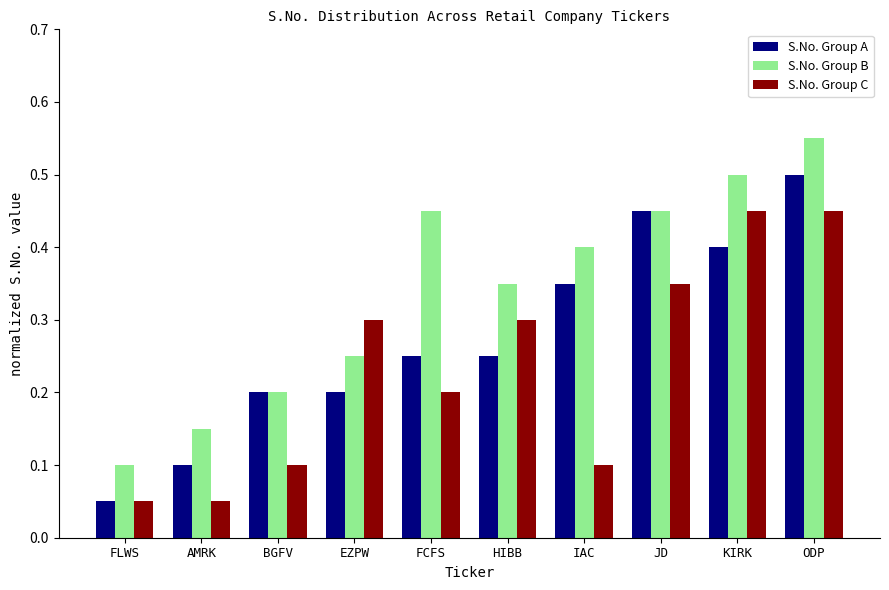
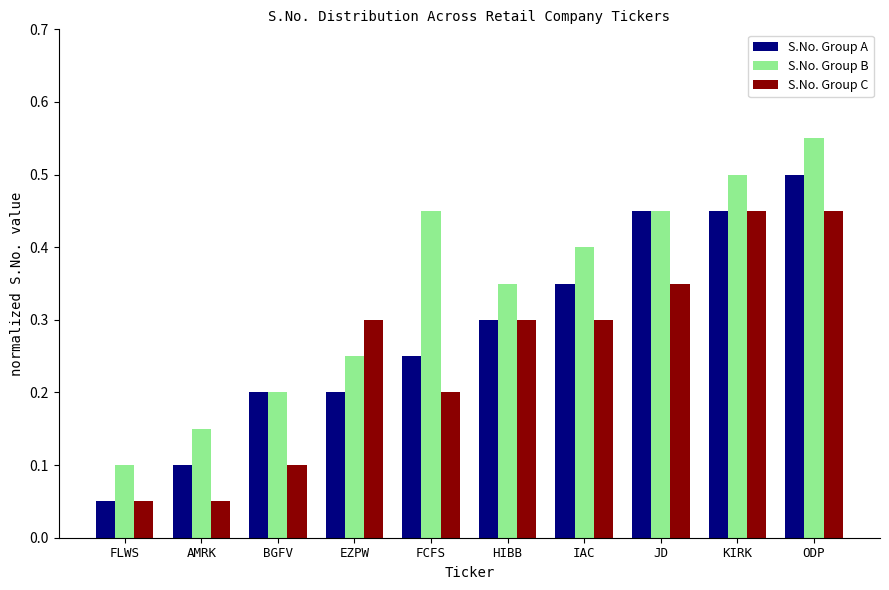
  {
    "S.No. Group A": {
      "FLWS": 0.05,
      "AMRK": 0.10,
      "BGFV": 0.20,
      "EZPW": 0.20,
      "FCFS": 0.25,
-     "HIBB": 0.25,
+     "HIBB": 0.30,
      "IAC": 0.35,
      "JD": 0.45,
-     "KIRK": 0.40,
+     "KIRK": 0.45,
      "ODP": 0.50
    },
    "S.No. Group B": {
      "FLWS": 0.10,
      "AMRK": 0.15,
      "BGFV": 0.20,
      "EZPW": 0.25,
      "FCFS": 0.45,
      "HIBB": 0.35,
      "IAC": 0.40,
      "JD": 0.45,
      "KIRK": 0.50,
      "ODP": 0.55
    },
    "S.No. Group C": {
      "FLWS": 0.05,
      "AMRK": 0.05,
      "BGFV": 0.10,
      "EZPW": 0.30,
      "FCFS": 0.20,
      "HIBB": 0.30,
-     "IAC": 0.10,
+     "IAC": 0.30,
      "JD": 0.35,
      "KIRK": 0.45,
      "ODP": 0.45
    }
  }
